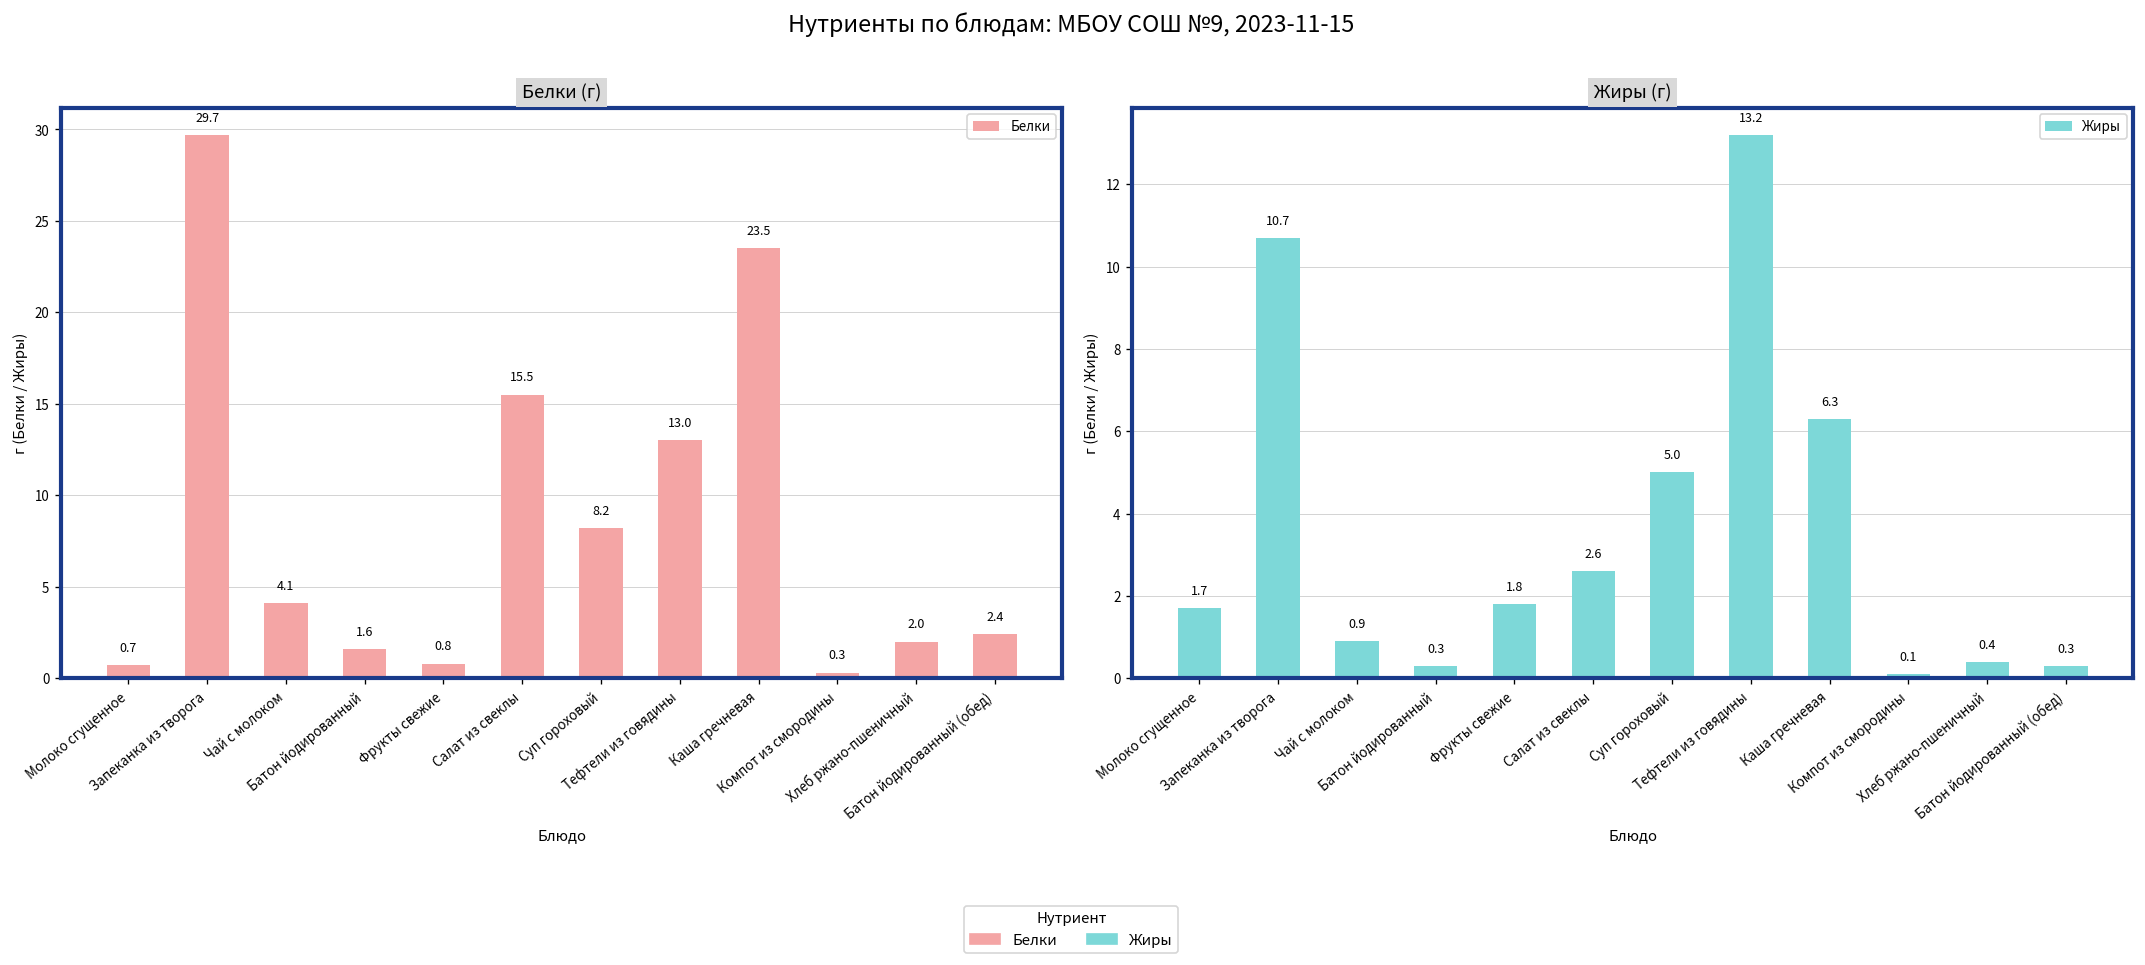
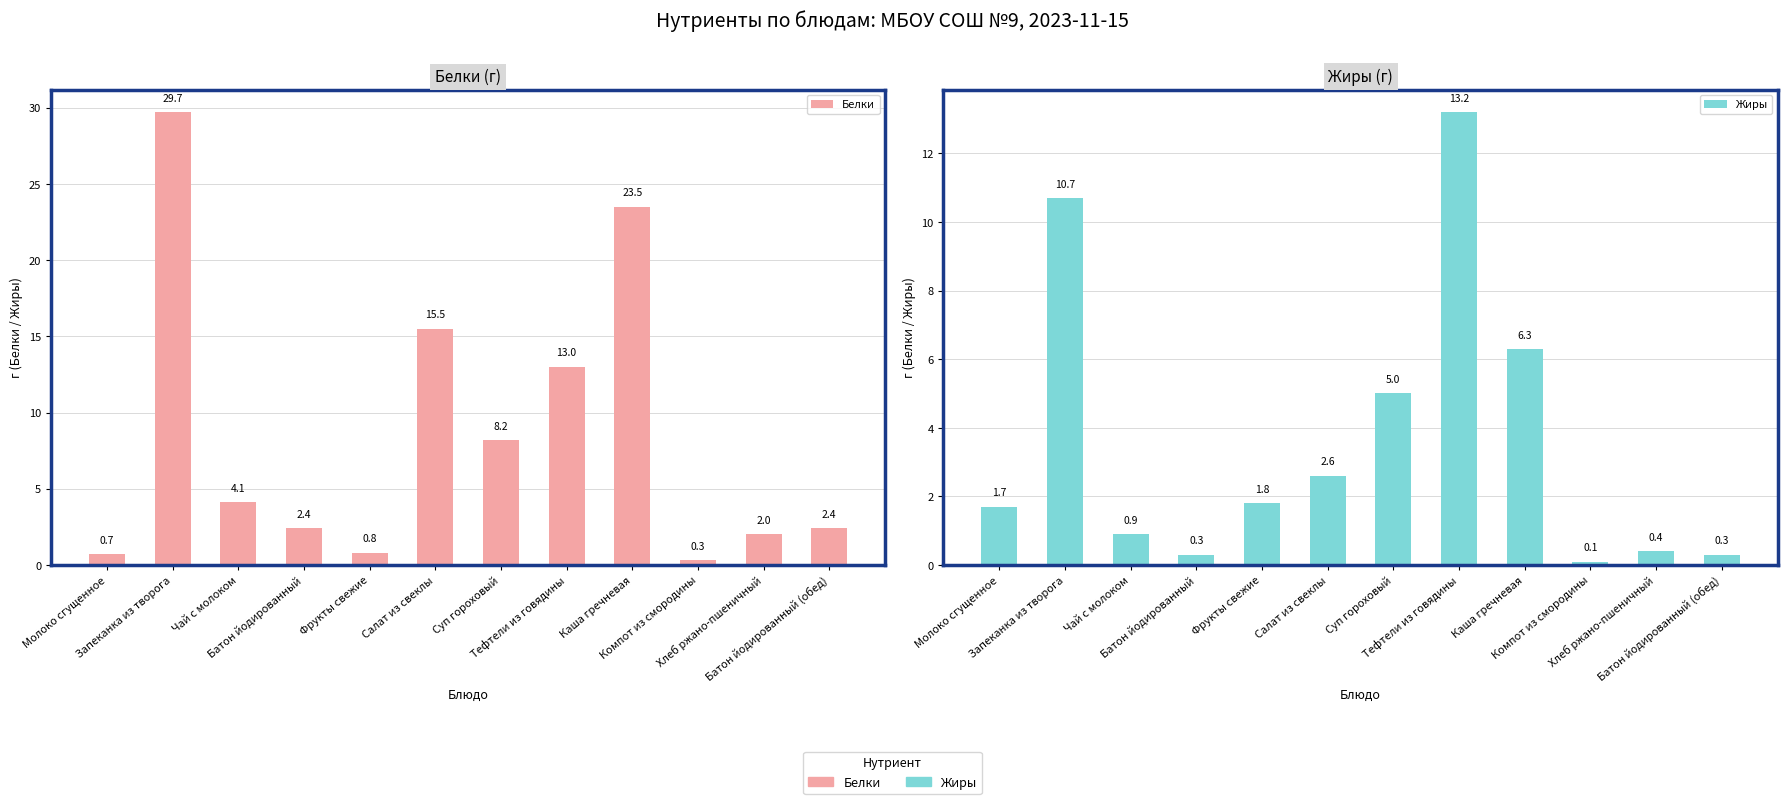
  {
    "Белки (г)": {
      "Молоко сгущенное": 0.7,
      "Запеканка из творога": 29.7,
      "Чай с молоком": 4.1,
-     "Батон йодированный": 1.6,
+     "Батон йодированный": 2.4,
      "Фрукты свежие": 0.8,
      "Салат из свеклы": 15.5,
      "Суп гороховый": 8.2,
      "Тефтели из говядины": 13.0,
      "Каша гречневая": 23.5,
      "Компот из смородины": 0.3,
      "Хлеб ржано-пшеничный": 2.0,
      "Батон йодированный (обед)": 2.4
    },
    "Жиры (г)": {
      "Молоко сгущенное": 1.7,
      "Запеканка из творога": 10.7,
      "Чай с молоком": 0.9,
      "Батон йодированный": 0.3,
      "Фрукты свежие": 1.8,
      "Салат из свеклы": 2.6,
      "Суп гороховый": 5.0,
      "Тефтели из говядины": 13.2,
      "Каша гречневая": 6.3,
      "Компот из смородины": 0.1,
      "Хлеб ржано-пшеничный": 0.4,
      "Батон йодированный (обед)": 0.3
    }
  }
